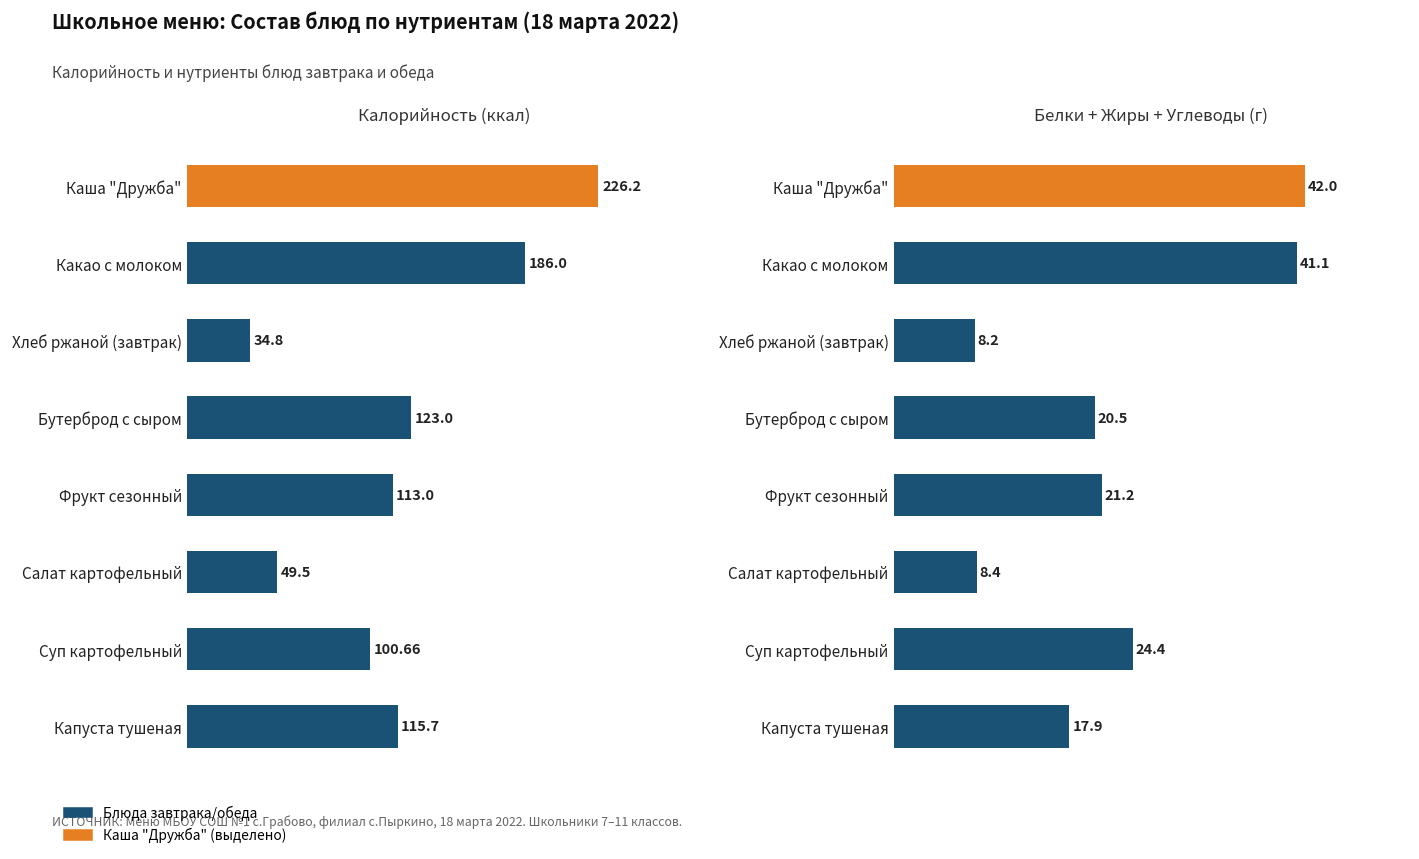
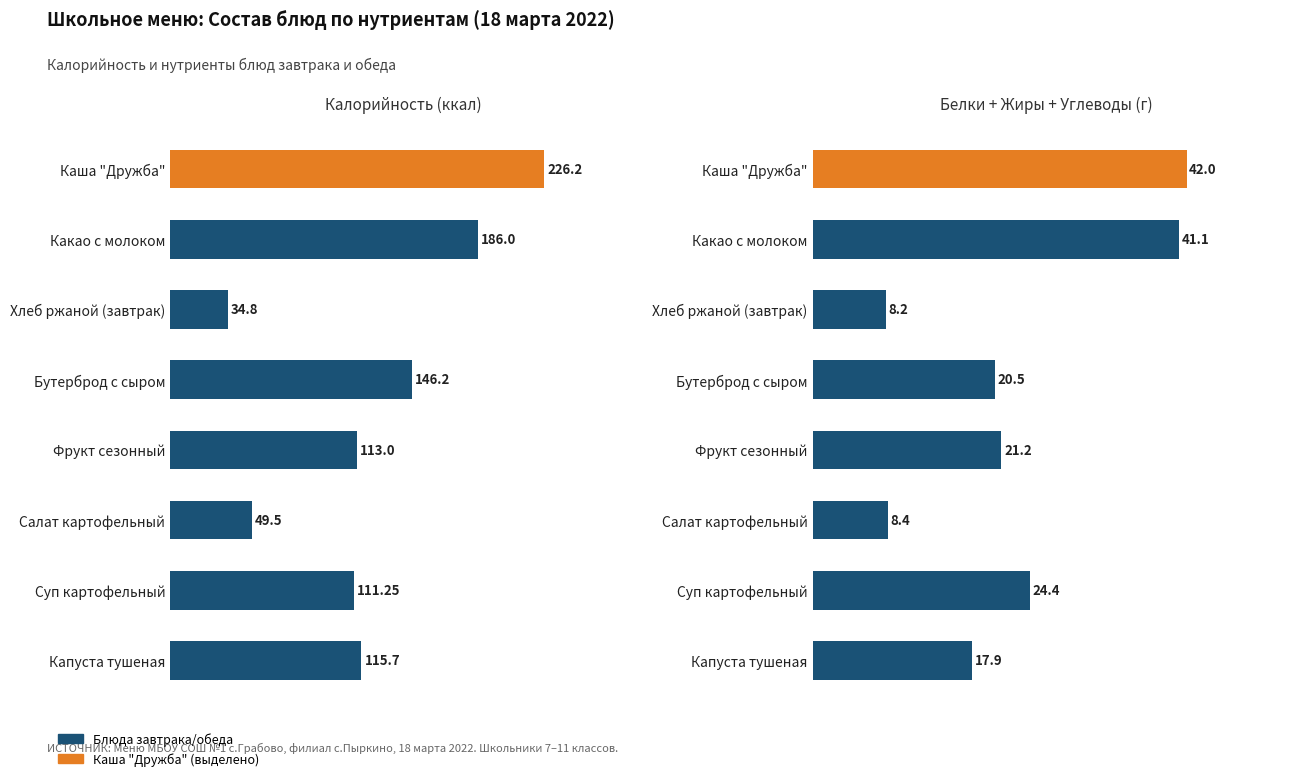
  {
    "Калорийность (ккал)": {
      "Каша \"Дружба\"": 226.2,
      "Какао с молоком": 186.0,
      "Хлеб ржаной (завтрак)": 34.8,
-     "Бутерброд с сыром": 123.0,
+     "Бутерброд с сыром": 146.2,
      "Фрукт сезонный": 113.0,
      "Салат картофельный": 49.5,
-     "Суп картофельный": 100.66,
+     "Суп картофельный": 111.25,
      "Капуста тушеная": 115.7
    },
    "Белки + Жиры + Углеводы (г)": {
      "Каша \"Дружба\"": 42.0,
      "Какао с молоком": 41.1,
      "Хлеб ржаной (завтрак)": 8.2,
      "Бутерброд с сыром": 20.5,
      "Фрукт сезонный": 21.2,
      "Салат картофельный": 8.4,
      "Суп картофельный": 24.4,
      "Капуста тушеная": 17.9
    }
  }
